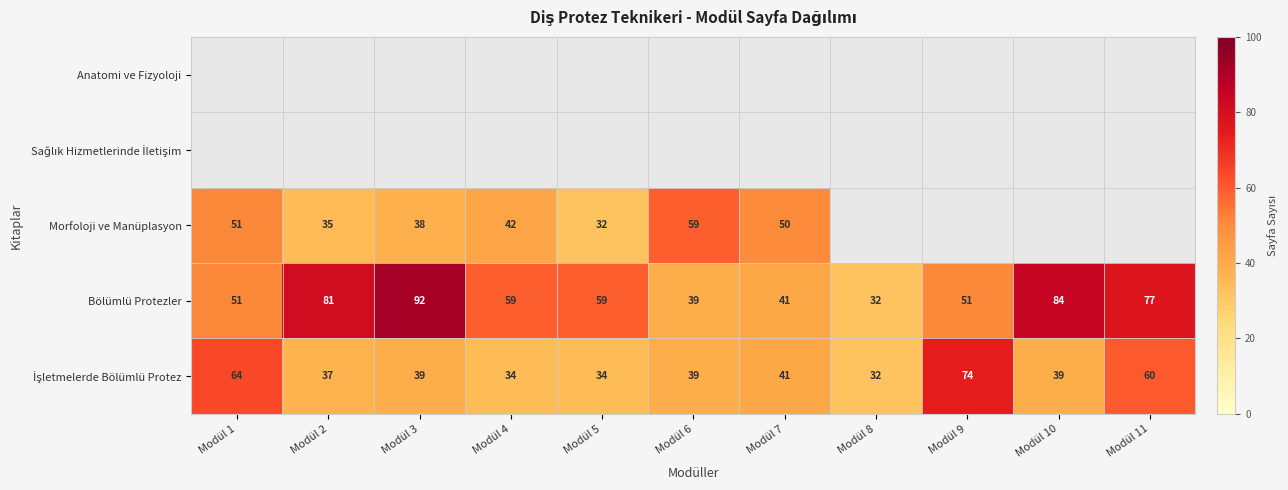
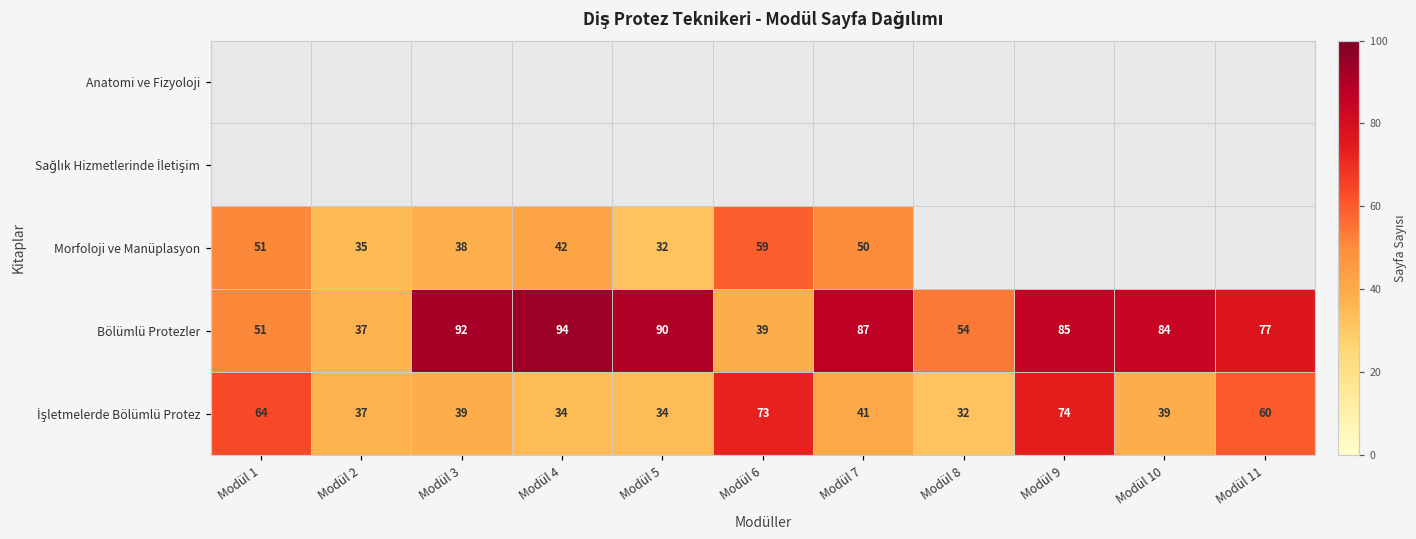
  {
    "Morfoloji ve Manüplasyon": {
      "Modül 1": 51,
      "Modül 2": 35,
      "Modül 3": 38,
      "Modül 4": 42,
      "Modül 5": 32,
      "Modül 6": 59,
      "Modül 7": 50
    },
    "Bölümlü Protezler": {
      "Modül 1": 51,
-     "Modül 2": 81,
+     "Modül 2": 37,
      "Modül 3": 92,
-     "Modül 4": 59,
-     "Modül 5": 59,
+     "Modül 4": 94,
+     "Modül 5": 90,
      "Modül 6": 39,
-     "Modül 7": 41,
-     "Modül 8": 32,
-     "Modül 9": 51,
+     "Modül 7": 87,
+     "Modül 8": 54,
+     "Modül 9": 85,
      "Modül 10": 84,
      "Modül 11": 77
    },
    "İşletmelerde Bölümlü Protez": {
      "Modül 1": 64,
      "Modül 2": 37,
      "Modül 3": 39,
      "Modül 4": 34,
      "Modül 5": 34,
-     "Modül 6": 39,
+     "Modül 6": 73,
      "Modül 7": 41,
      "Modül 8": 32,
      "Modül 9": 74,
      "Modül 10": 39,
      "Modül 11": 60
    }
  }
